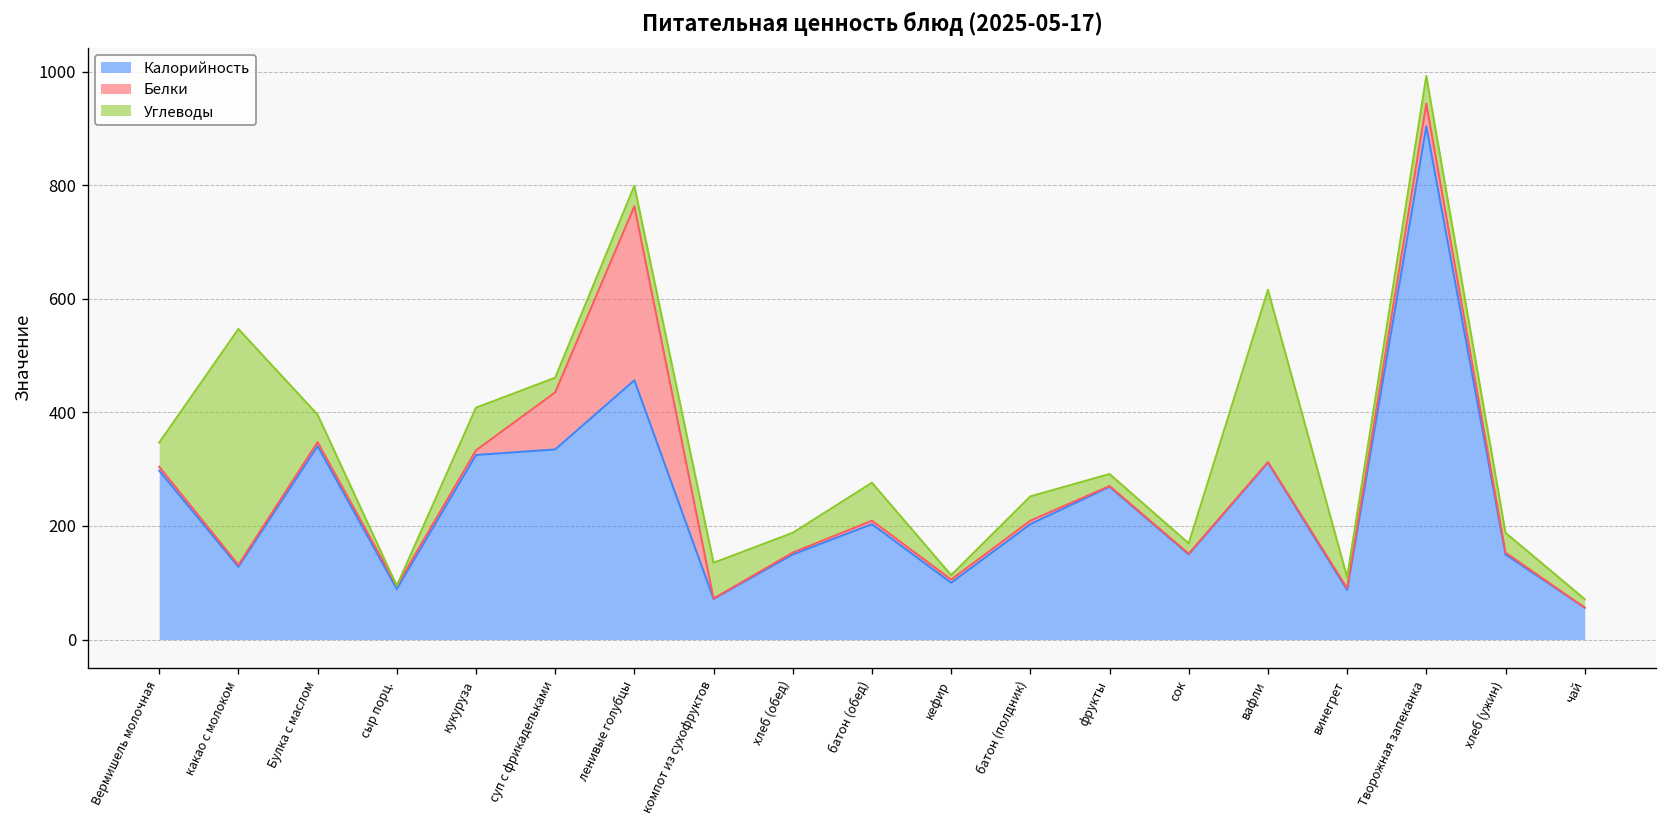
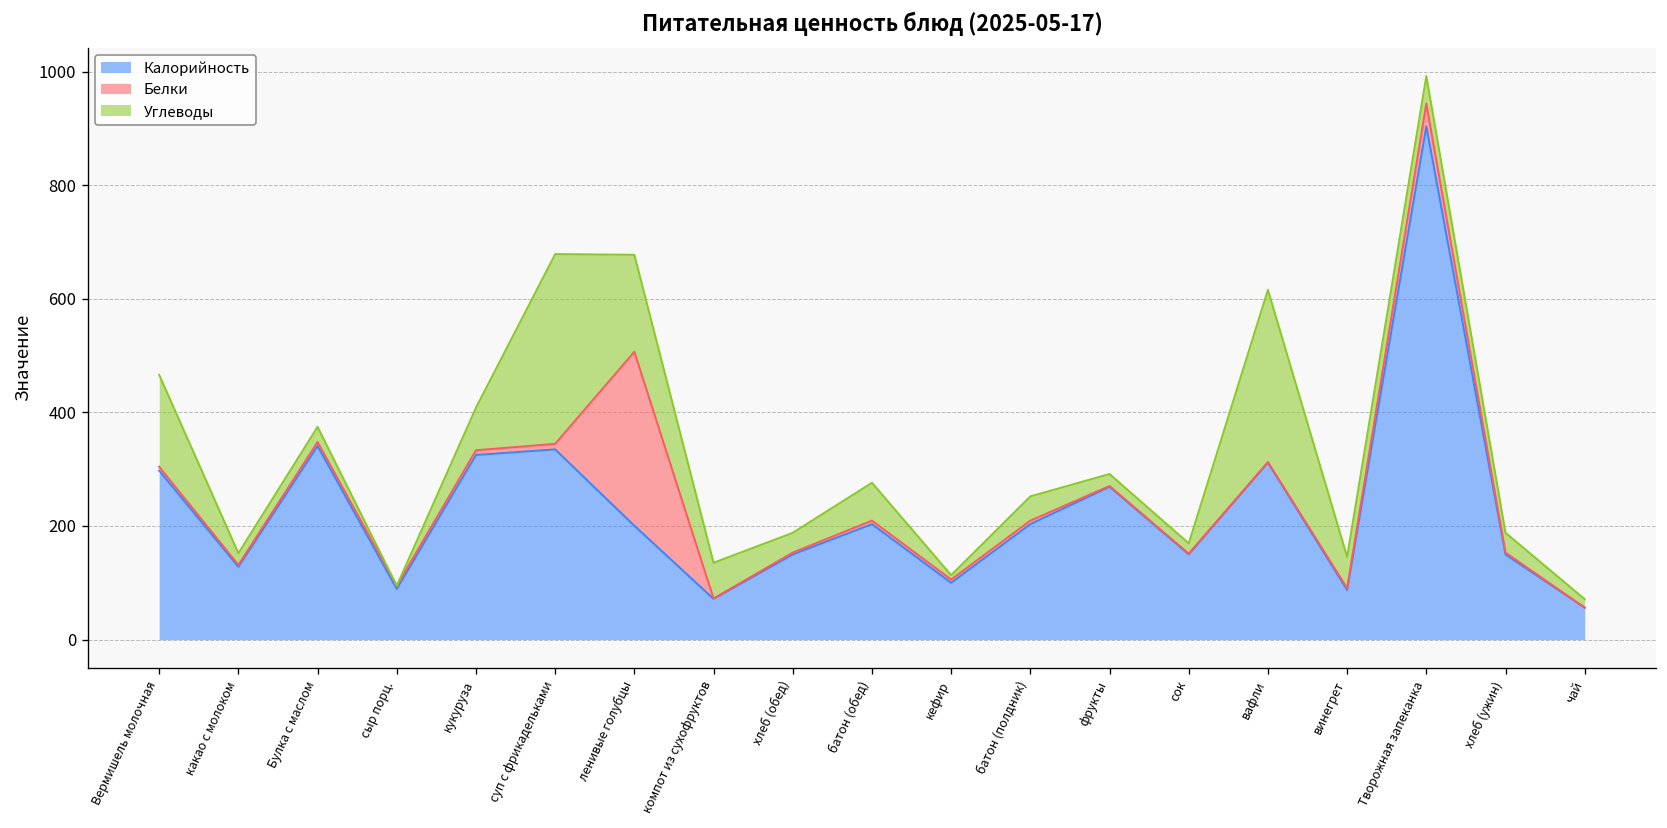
  {
    "Калорийность": {
      "Вермишель молочная": 300,
      "Булка с маслом": 340,
      "сыр порц.": 90,
      "кукуруза": 330,
      "суп с фрикадельками": 330,
-     "ленивые голубцы": 460,
+     "ленивые голубцы": 200,
      "батон (обед)": 200,
      "кефир": 100,
      "батон (полдник)": 200,
      "Творожная запеканка": 900
    },
    "Белки": {
      "Вермишель молочная": 10,
      "Булка с маслом": 10,
      "кукуруза": 10,
-     "суп с фрикадельками": 100,
+     "суп с фрикадельками": 10,
      "ленивые голубцы": 310,
      "батон (обед)": 10,
      "кефир": 10,
      "батон (полдник)": 10,
      "Творожная запеканка": 40
    },
    "Углеводы": {
-     "Вермишель молочная": 40,
-     "какао с молоком": 420,
-     "Булка с маслом": 50,
+     "Вермишель молочная": 160,
+     "какао с молоком": 20,
+     "Булка с маслом": 30,
      "кукуруза": 80,
-     "суп с фрикадельками": 30,
-     "ленивые голубцы": 40,
+     "суп с фрикадельками": 330,
+     "ленивые голубцы": 170,
      "компот из сухофруктов": 60,
      "хлеб (обед)": 30,
      "батон (обед)": 70,
      "кефир": 10,
      "батон (полдник)": 40,
      "фрукты": 20,
      "сок": 20,
      "вафли": 300,
-     "винегрет": 20,
+     "винегрет": 60,
      "Творожная запеканка": 50,
      "хлеб (ужин)": 30,
      "чай": 10
    }
  }
